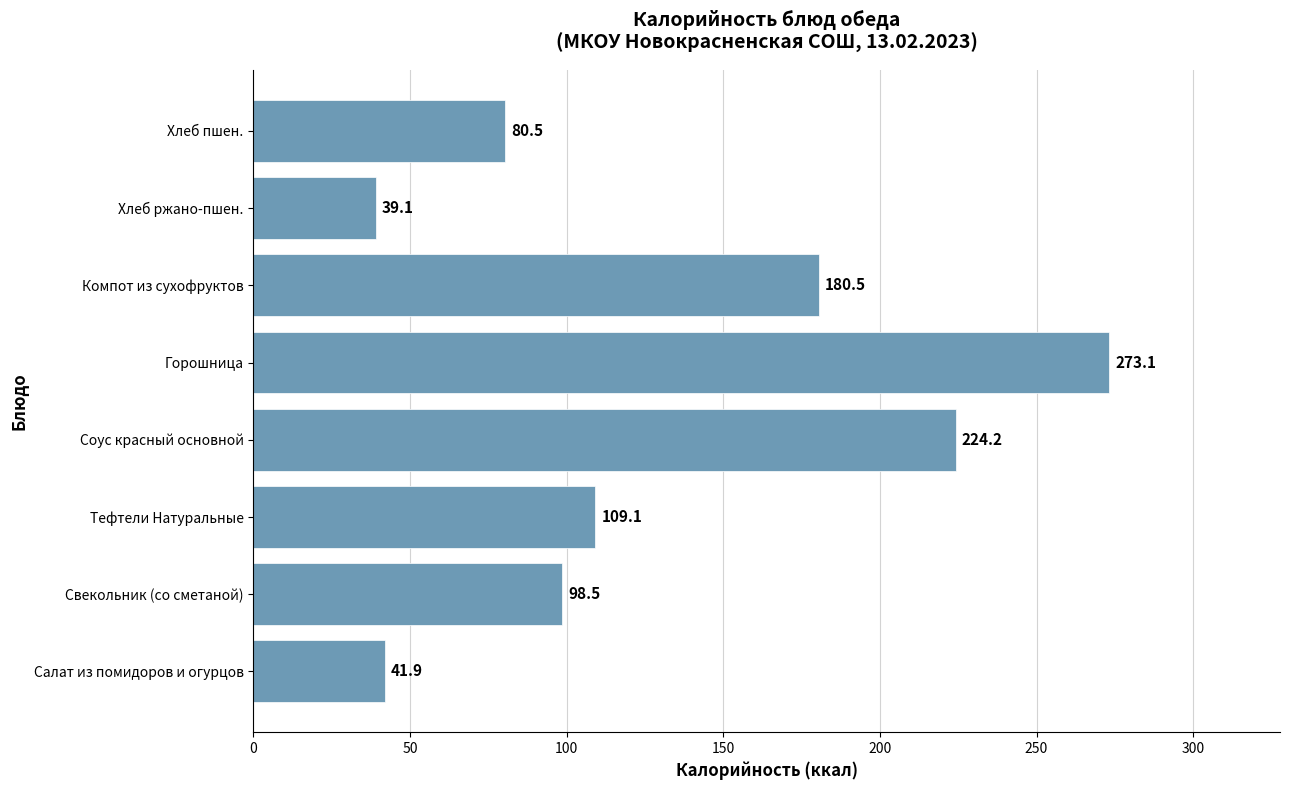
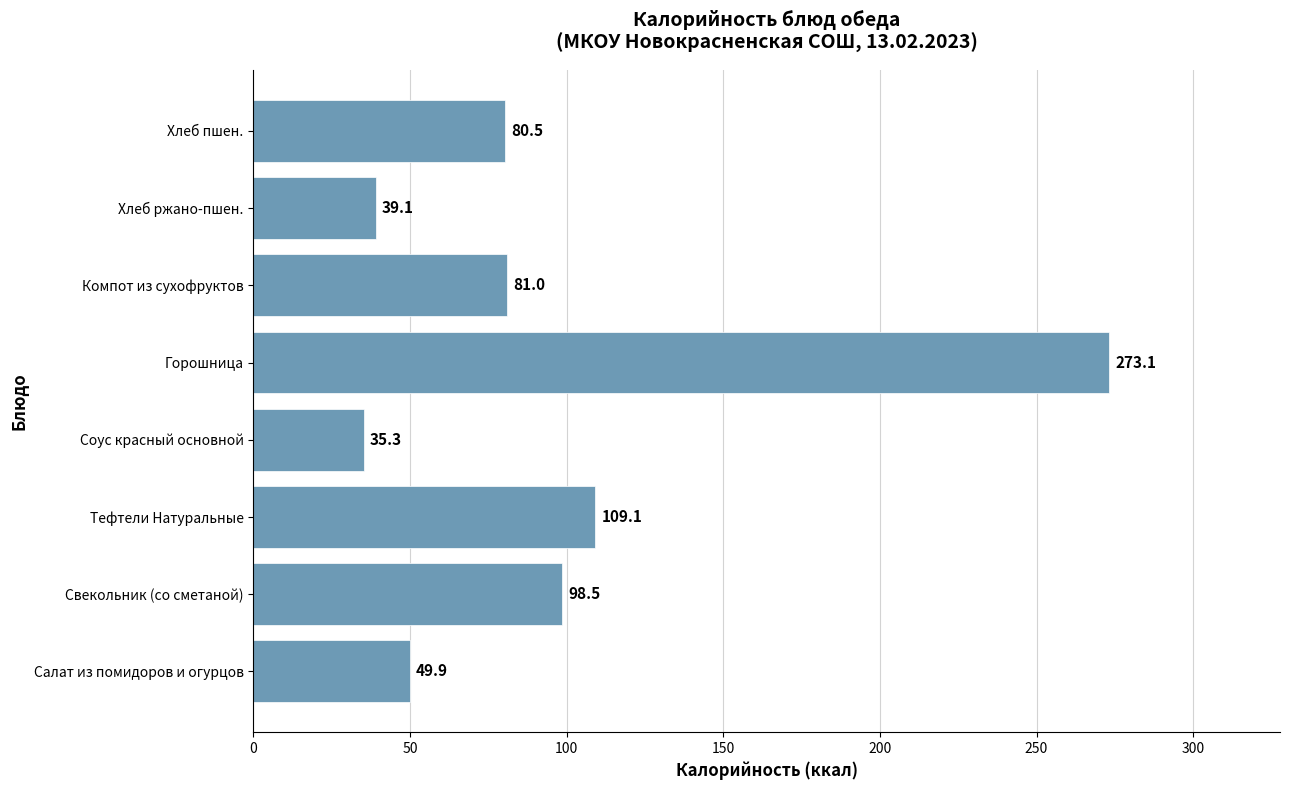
  {
    "Хлеб пшен.": 80.5,
    "Хлеб ржано-пшен.": 39.1,
-   "Компот из сухофруктов": 180.5,
+   "Компот из сухофруктов": 81.0,
    "Горошница": 273.1,
-   "Соус красный основной": 224.2,
+   "Соус красный основной": 35.3,
    "Тефтели Натуральные": 109.1,
    "Свекольник (со сметаной)": 98.5,
-   "Салат из помидоров и огурцов": 41.9
+   "Салат из помидоров и огурцов": 49.9
  }
